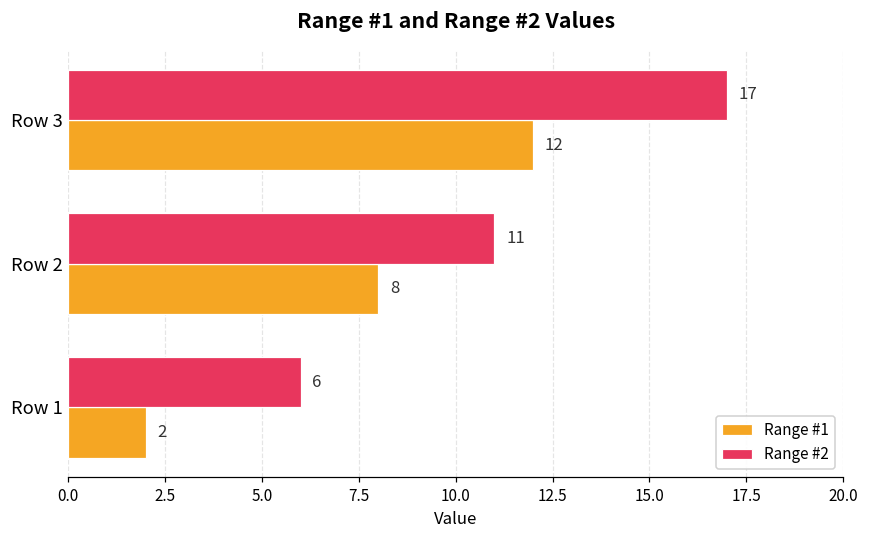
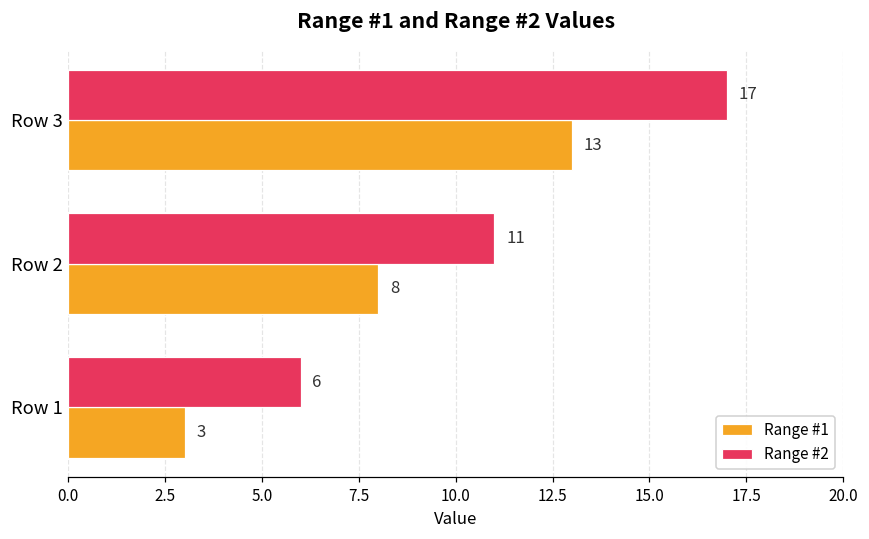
  {
    "Range #1": {
-     "Row 3": 12,
+     "Row 3": 13,
      "Row 2": 8,
-     "Row 1": 2
+     "Row 1": 3
    },
    "Range #2": {
      "Row 3": 17,
      "Row 2": 11,
      "Row 1": 6
    }
  }
